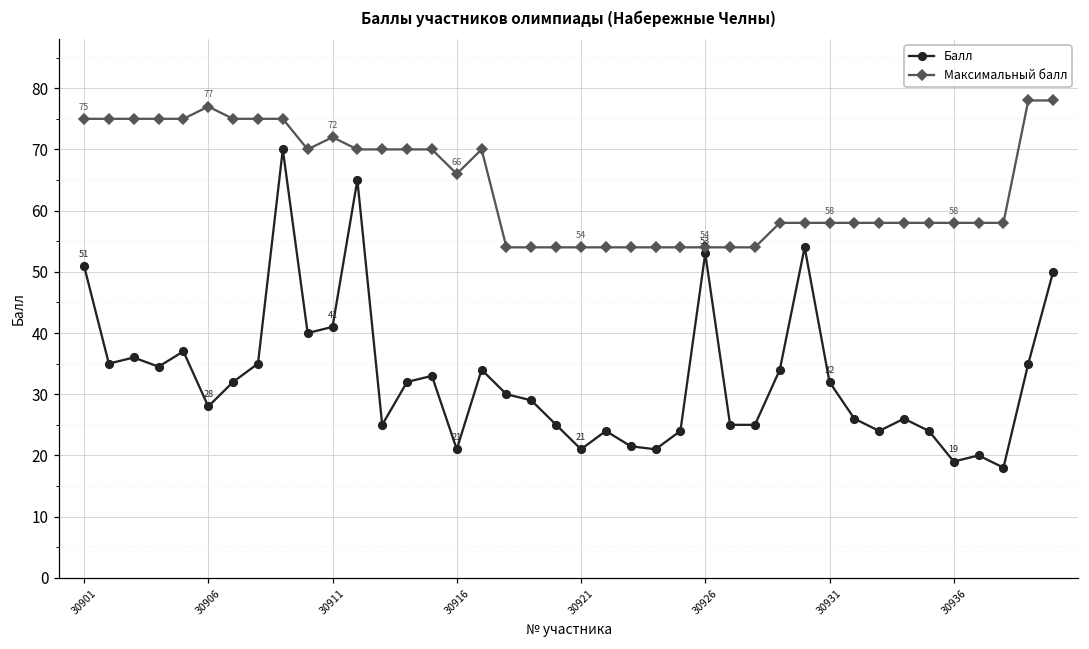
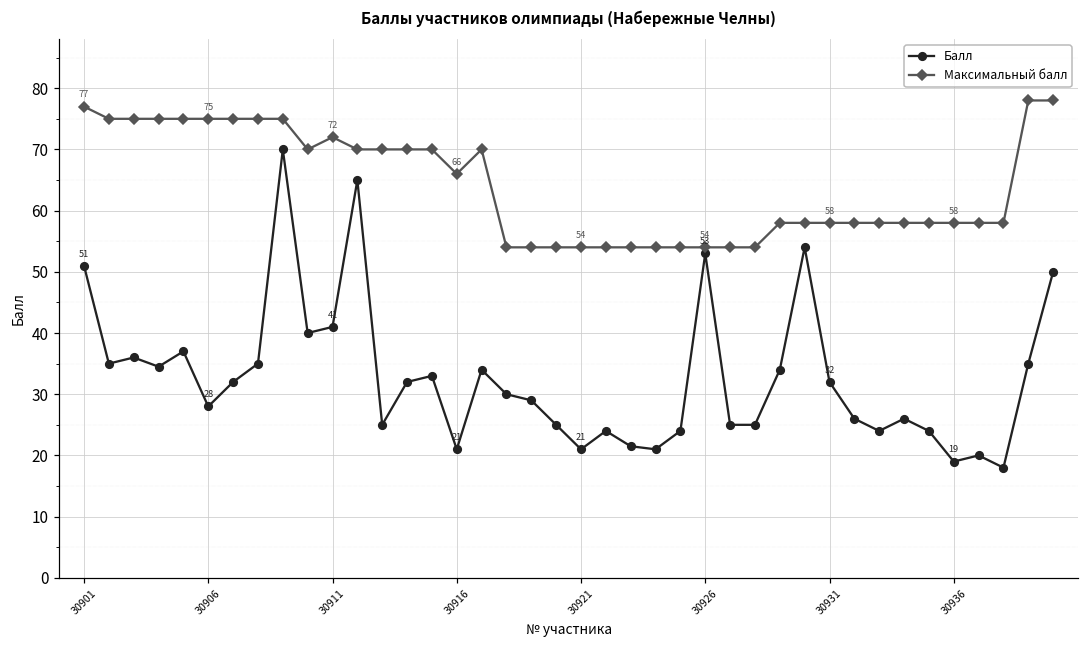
  {
    "Балл": {
      "30901": 51,
      "30906": 28,
      "30911": 41,
      "30916": 21,
      "30921": 21,
      "30931": 32,
      "30936": 19
    },
    "Максимальный балл": {
-     "30901": 75,
-     "30906": 77,
+     "30901": 77,
+     "30906": 75,
      "30911": 72,
      "30916": 66,
      "30921": 54,
      "30931": 58,
      "30936": 58
    }
  }
